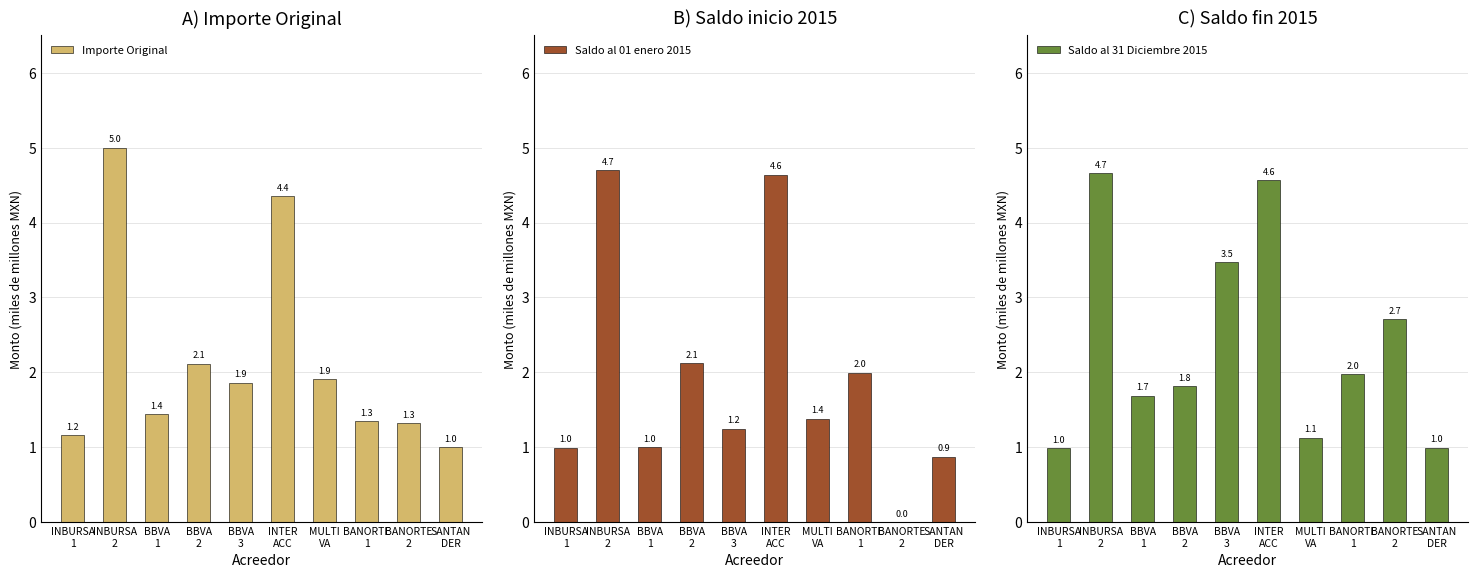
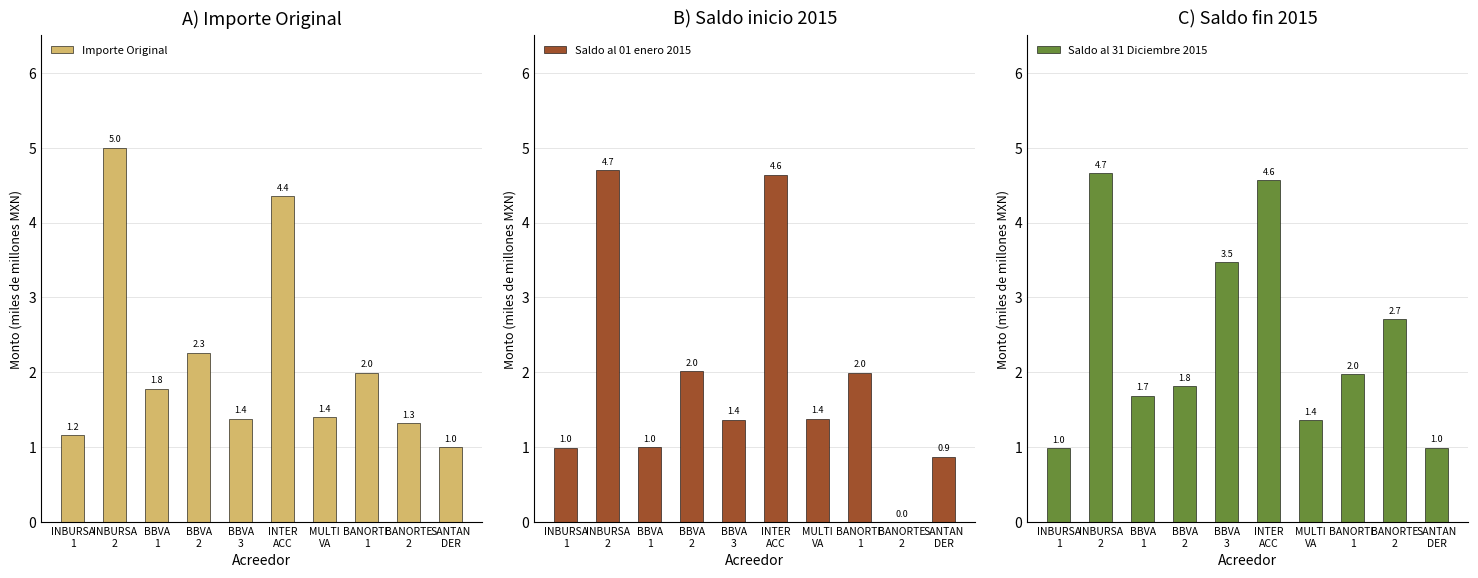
  {
    "A) Importe Original": {
      "INBURSA 1": 1.2,
      "INBURSA 2": 5.0,
-     "BBVA 1": 1.4,
-     "BBVA 2": 2.1,
-     "BBVA 3": 1.9,
+     "BBVA 1": 1.8,
+     "BBVA 2": 2.3,
+     "BBVA 3": 1.4,
      "INTER ACC": 4.4,
-     "MULTI VA": 1.9,
-     "BANORTE 1": 1.3,
+     "MULTI VA": 1.4,
+     "BANORTE 1": 2.0,
      "BANORTE 2": 1.3,
      "SANTAN DER": 1.0
    },
    "B) Saldo inicio 2015": {
      "INBURSA 1": 1.0,
      "INBURSA 2": 4.7,
      "BBVA 1": 1.0,
-     "BBVA 2": 2.1,
-     "BBVA 3": 1.2,
+     "BBVA 2": 2.0,
+     "BBVA 3": 1.4,
      "INTER ACC": 4.6,
      "MULTI VA": 1.4,
      "BANORTE 1": 2.0,
      "BANORTE 2": 0.0,
      "SANTAN DER": 0.9
    },
    "C) Saldo fin 2015": {
      "INBURSA 1": 1.0,
      "INBURSA 2": 4.7,
      "BBVA 1": 1.7,
      "BBVA 2": 1.8,
      "BBVA 3": 3.5,
      "INTER ACC": 4.6,
-     "MULTI VA": 1.1,
+     "MULTI VA": 1.4,
      "BANORTE 1": 2.0,
      "BANORTE 2": 2.7,
      "SANTAN DER": 1.0
    }
  }
